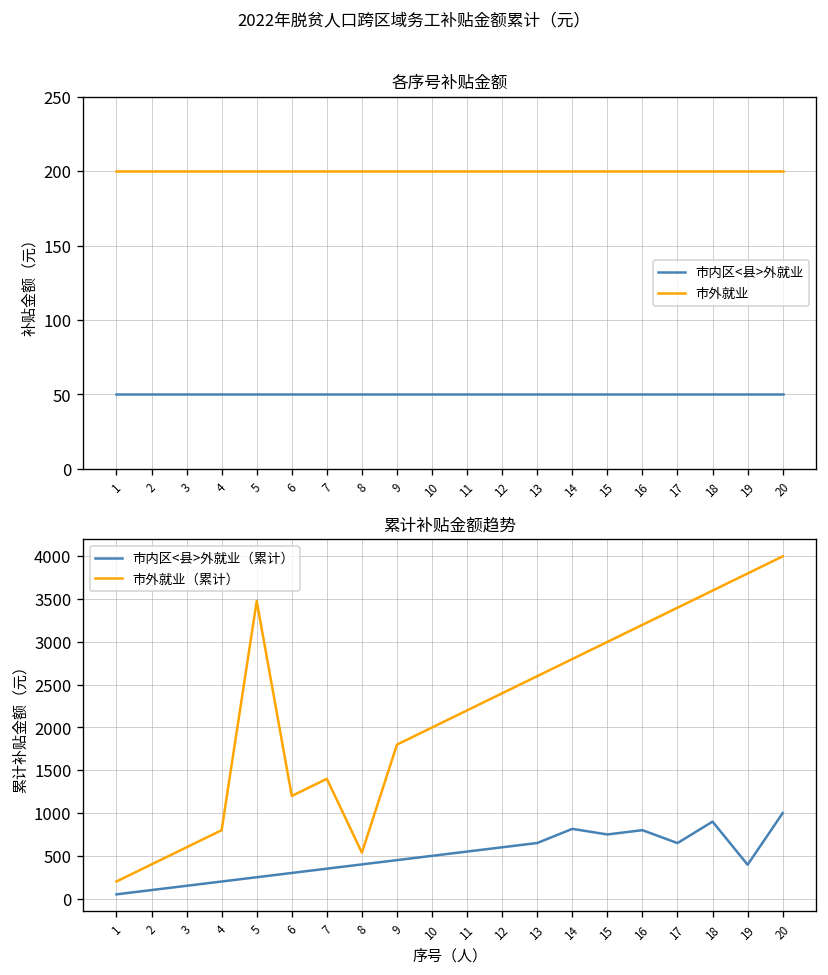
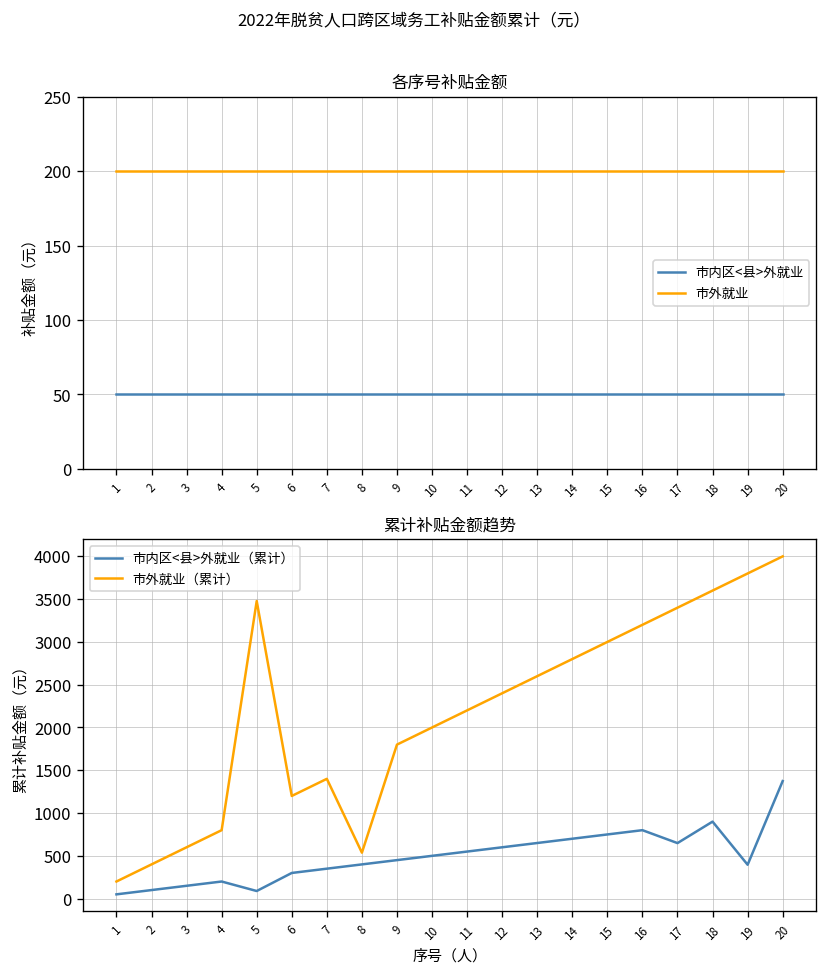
  {
    "各序号补贴金额": {
      "市内区<县>外就业": {
        "1": 50,
        "2": 50,
        "3": 50,
        "4": 50,
        "5": 50,
        "6": 50,
        "7": 50,
        "8": 50,
        "9": 50,
        "10": 50,
        "11": 50,
        "12": 50,
        "13": 50,
        "14": 50,
        "15": 50,
        "16": 50,
        "17": 50,
        "18": 50,
        "19": 50,
        "20": 50
      },
      "市外就业": {
        "1": 200,
        "2": 200,
        "3": 200,
        "4": 200,
        "5": 200,
        "6": 200,
        "7": 200,
        "8": 200,
        "9": 200,
        "10": 200,
        "11": 200,
        "12": 200,
        "13": 200,
        "14": 200,
        "15": 200,
        "16": 200,
        "17": 200,
        "18": 200,
        "19": 200,
        "20": 200
      }
    },
    "累计补贴金额趋势": {
      "市内区<县>外就业（累计）": {
        "1": 100,
        "2": 100,
        "3": 200,
        "4": 200,
-       "5": 300,
+       "5": 100,
        "6": 300,
        "7": 400,
        "8": 400,
        "9": 500,
        "10": 500,
        "11": 600,
        "12": 600,
        "13": 700,
-       "14": 800,
+       "14": 700,
        "15": 800,
        "16": 800,
        "17": 600,
        "18": 900,
        "19": 400,
-       "20": 1000
+       "20": 1400
      },
      "市外就业（累计）": {
        "1": 200,
        "2": 400,
        "3": 600,
        "4": 800,
        "5": 3500,
        "6": 1200,
        "7": 1400,
        "8": 500,
        "9": 1800,
        "10": 2000,
        "11": 2200,
        "12": 2400,
        "13": 2600,
        "14": 2800,
        "15": 3000,
        "16": 3200,
        "17": 3400,
        "18": 3600,
        "19": 3800,
        "20": 4000
      }
    }
  }
